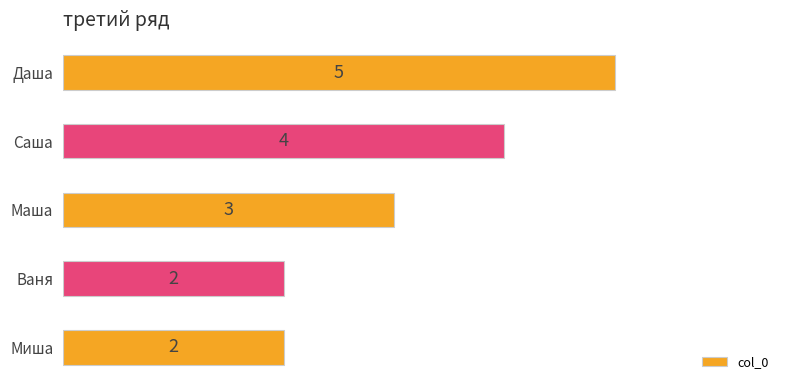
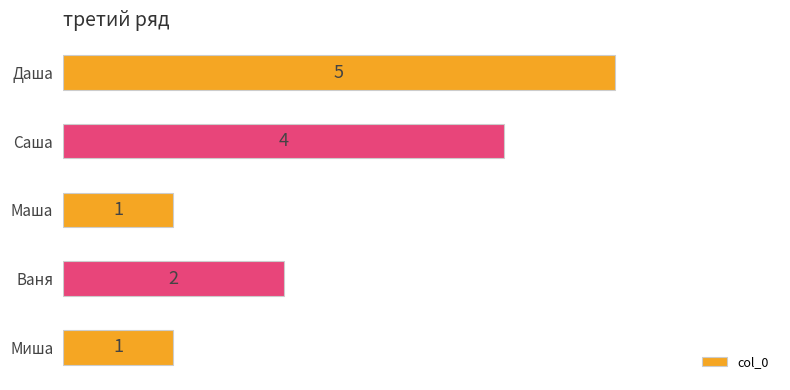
  {
    "Даша": 5,
    "Саша": 4,
-   "Маша": 3,
+   "Маша": 1,
    "Ваня": 2,
-   "Миша": 2
+   "Миша": 1
  }
